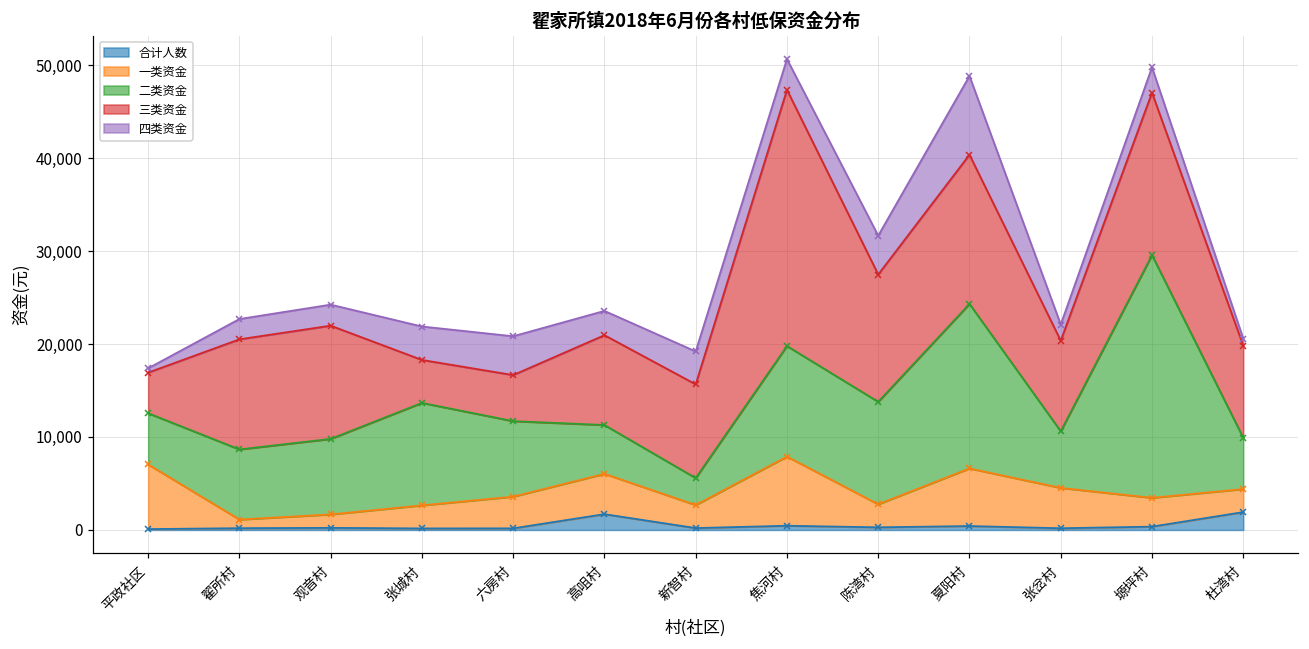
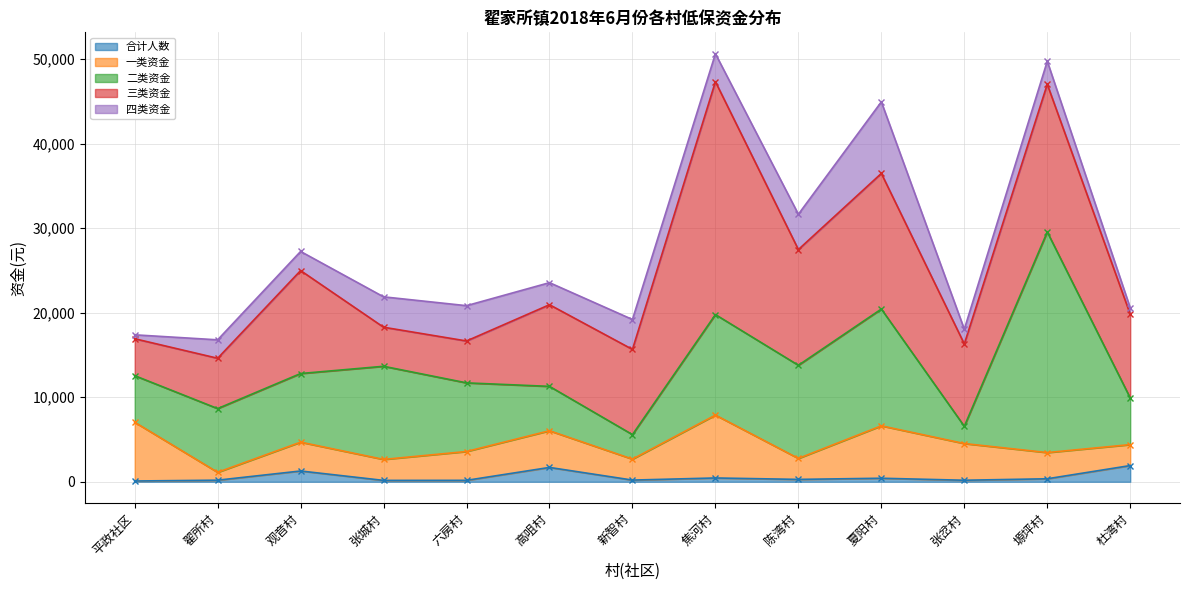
  {
    "合计人数": {
      "平政社区": "0",
      "翟所村": "0",
-     "观音村": "0",
+     "观音村": "1,000",
      "张城村": "0",
      "六房村": "0",
      "高咀村": "2,000",
      "新智村": "0",
      "焦河村": "0",
      "陈湾村": "0",
      "夏阳村": "0",
      "张岔村": "0",
      "塬坪村": "0",
      "杜湾村": "2,000"
    },
    "一类资金": {
      "平政社区": "7,000",
      "翟所村": "1,000",
-     "观音村": "1,000",
+     "观音村": "3,000",
      "张城村": "2,000",
      "六房村": "3,000",
      "高咀村": "4,000",
      "新智村": "2,000",
      "焦河村": "7,000",
      "陈湾村": "2,000",
      "夏阳村": "6,000",
      "张岔村": "4,000",
      "塬坪村": "3,000",
      "杜湾村": "2,000"
    },
    "二类资金": {
      "平政社区": "6,000",
      "翟所村": "8,000",
      "观音村": "8,000",
      "张城村": "11,000",
      "六房村": "8,000",
      "高咀村": "5,000",
      "新智村": "3,000",
      "焦河村": "12,000",
      "陈湾村": "11,000",
-     "夏阳村": "18,000",
-     "张岔村": "6,000",
+     "夏阳村": "14,000",
+     "张岔村": "2,000",
      "塬坪村": "26,000",
      "杜湾村": "6,000"
    },
    "三类资金": {
      "平政社区": "4,000",
-     "翟所村": "12,000",
+     "翟所村": "6,000",
      "观音村": "12,000",
      "张城村": "5,000",
      "六房村": "5,000",
      "高咀村": "10,000",
      "新智村": "10,000",
      "焦河村": "28,000",
      "陈湾村": "14,000",
      "夏阳村": "16,000",
      "张岔村": "10,000",
      "塬坪村": "17,000",
      "杜湾村": "10,000"
    },
    "四类资金": {
      "平政社区": "0",
      "翟所村": "2,000",
      "观音村": "2,000",
      "张城村": "4,000",
      "六房村": "4,000",
      "高咀村": "3,000",
      "新智村": "4,000",
      "焦河村": "3,000",
      "陈湾村": "4,000",
      "夏阳村": "8,000",
      "张岔村": "2,000",
      "塬坪村": "3,000",
      "杜湾村": "1,000"
    }
  }
